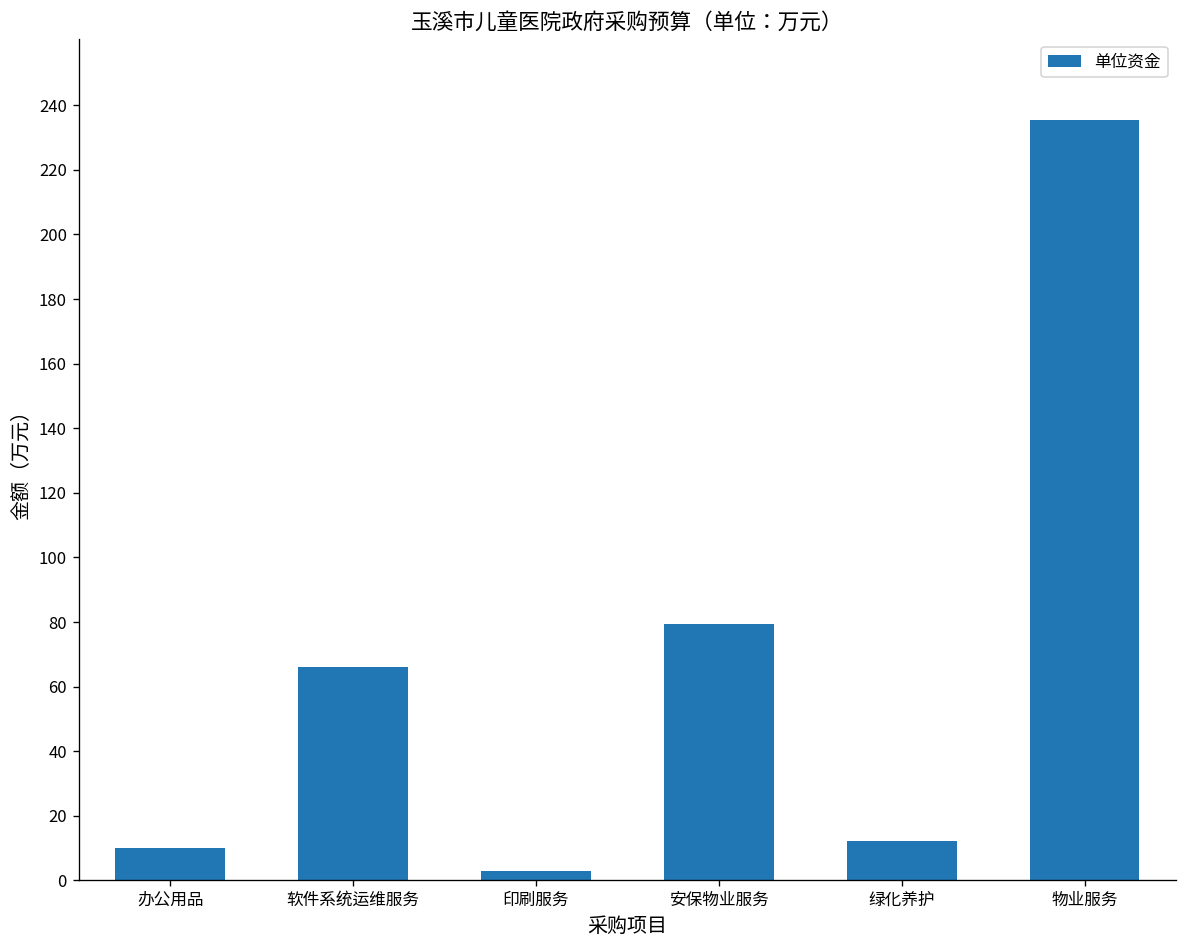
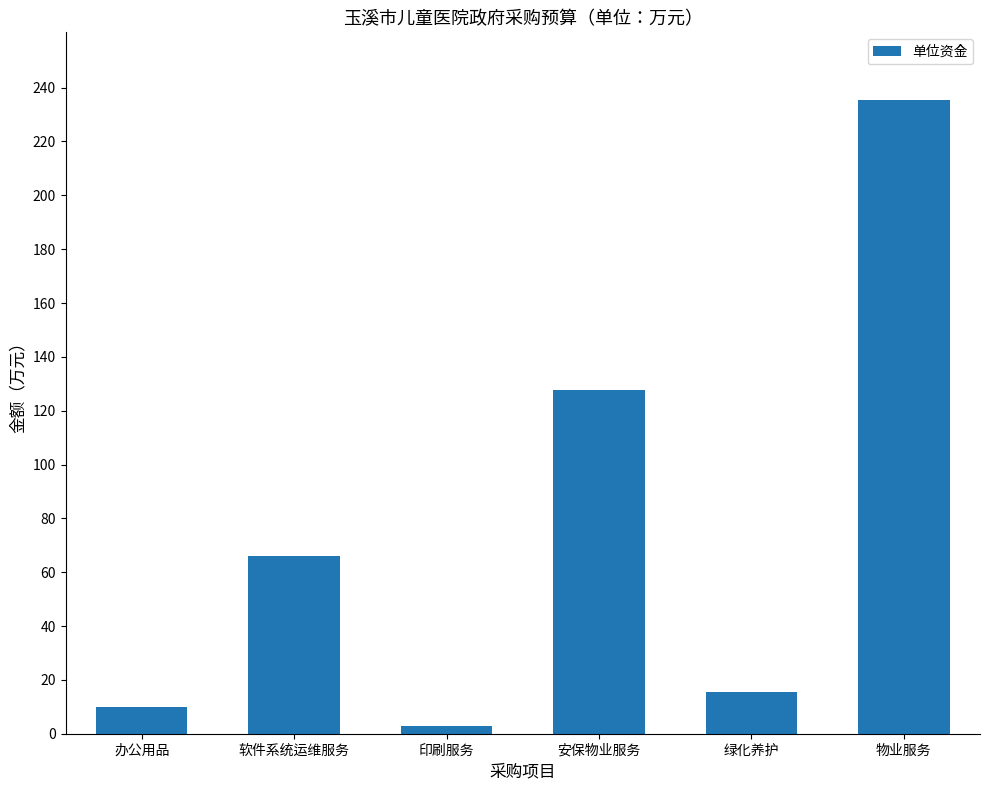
  {
    "办公用品": 10,
    "软件系统运维服务": 66,
    "印刷服务": 3,
-   "安保物业服务": 80,
-   "绿化养护": 12,
+   "安保物业服务": 128,
+   "绿化养护": 15,
    "物业服务": 236
  }
